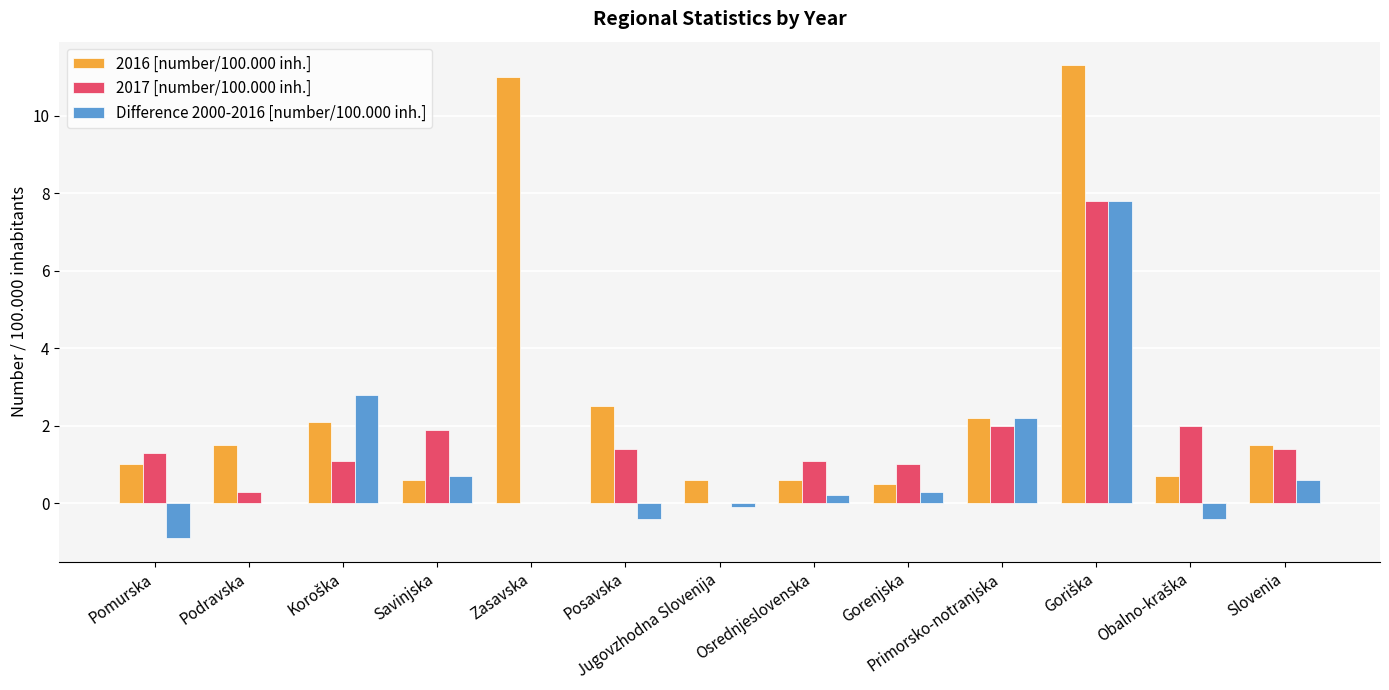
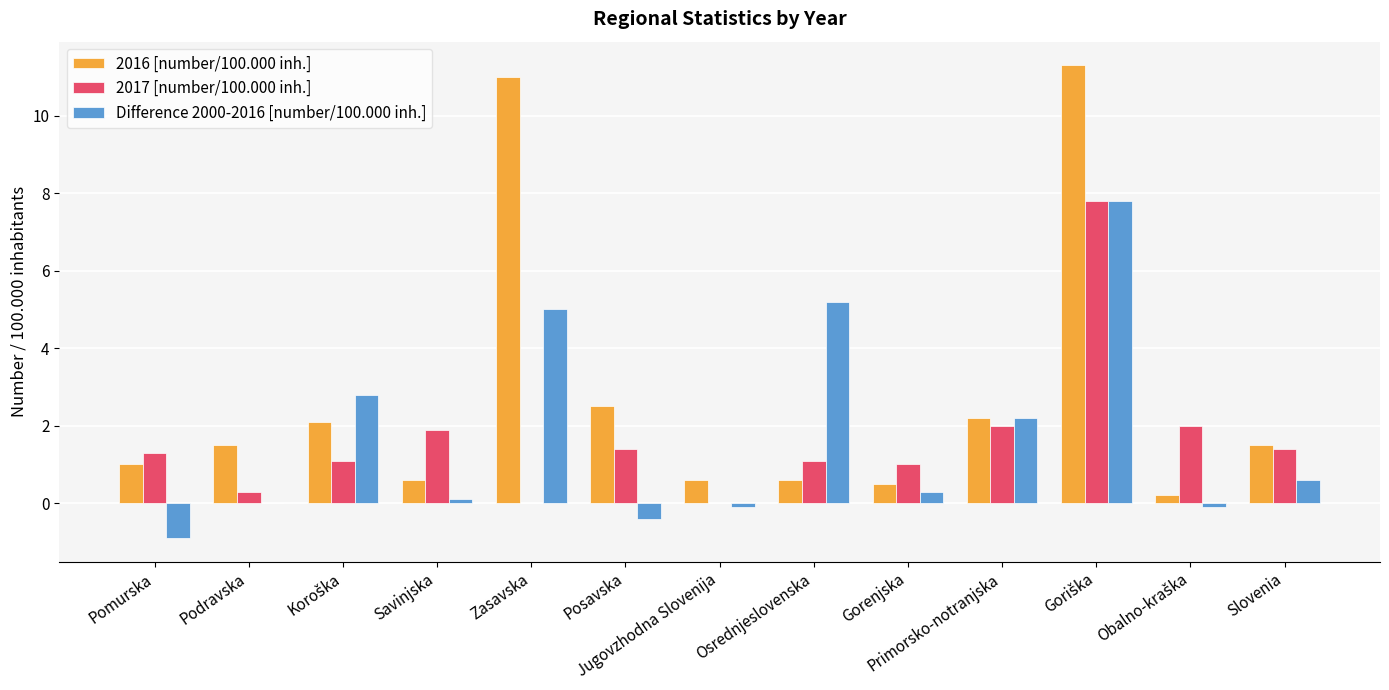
  {
    "2016 [number/100.000 inh.]": {
      "Pomurska": 1.0,
      "Podravska": 1.5,
      "Koroška": 2.1,
      "Savinjska": 0.6,
      "Zasavska": 11.0,
      "Posavska": 2.5,
      "Jugovzhodna Slovenija": 0.6,
      "Osrednjeslovenska": 0.6,
      "Gorenjska": 0.5,
      "Primorsko-notranjska": 2.2,
      "Goriška": 11.3,
-     "Obalno-kraška": 0.7,
+     "Obalno-kraška": 0.2,
      "Slovenia": 1.5
    },
    "2017 [number/100.000 inh.]": {
      "Pomurska": 1.3,
      "Podravska": 0.3,
      "Koroška": 1.1,
      "Savinjska": 1.9,
      "Zasavska": 0.0,
      "Posavska": 1.4,
      "Jugovzhodna Slovenija": 0.0,
      "Osrednjeslovenska": 1.1,
      "Gorenjska": 1.0,
      "Primorsko-notranjska": 2.0,
      "Goriška": 7.8,
      "Obalno-kraška": 2.0,
      "Slovenia": 1.4
    },
    "Difference 2000-2016 [number/100.000 inh.]": {
      "Pomurska": -0.9,
      "Podravska": 0.0,
      "Koroška": 2.8,
-     "Savinjska": 0.7,
-     "Zasavska": 0,
+     "Savinjska": 0.1,
+     "Zasavska": 5,
      "Posavska": -0.4,
      "Jugovzhodna Slovenija": -0.1,
-     "Osrednjeslovenska": 0.2,
+     "Osrednjeslovenska": 5.2,
      "Gorenjska": 0.3,
      "Primorsko-notranjska": 2.2,
      "Goriška": 7.8,
-     "Obalno-kraška": -0.4,
+     "Obalno-kraška": -0.1,
      "Slovenia": 0.6
    }
  }
